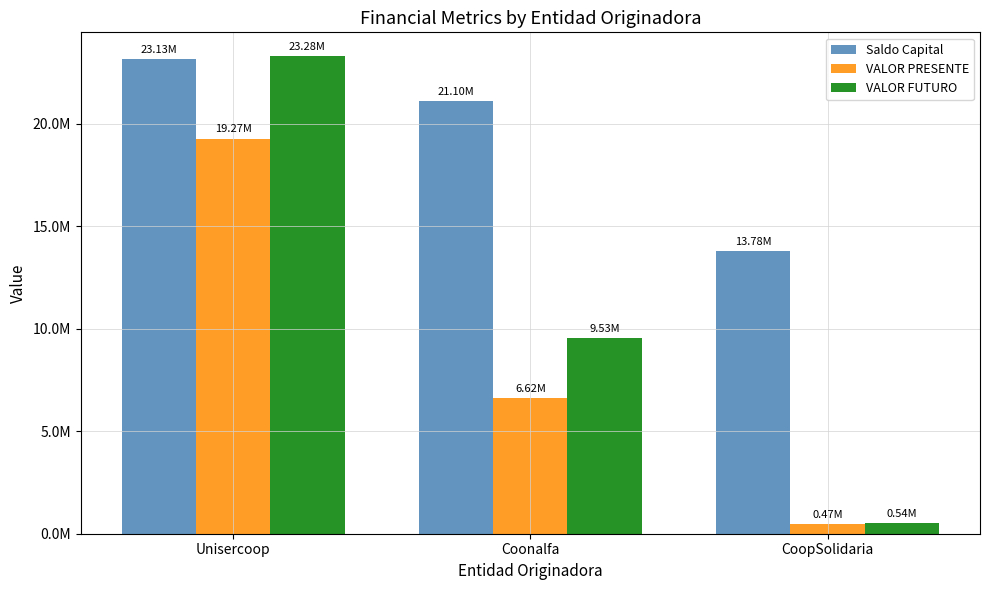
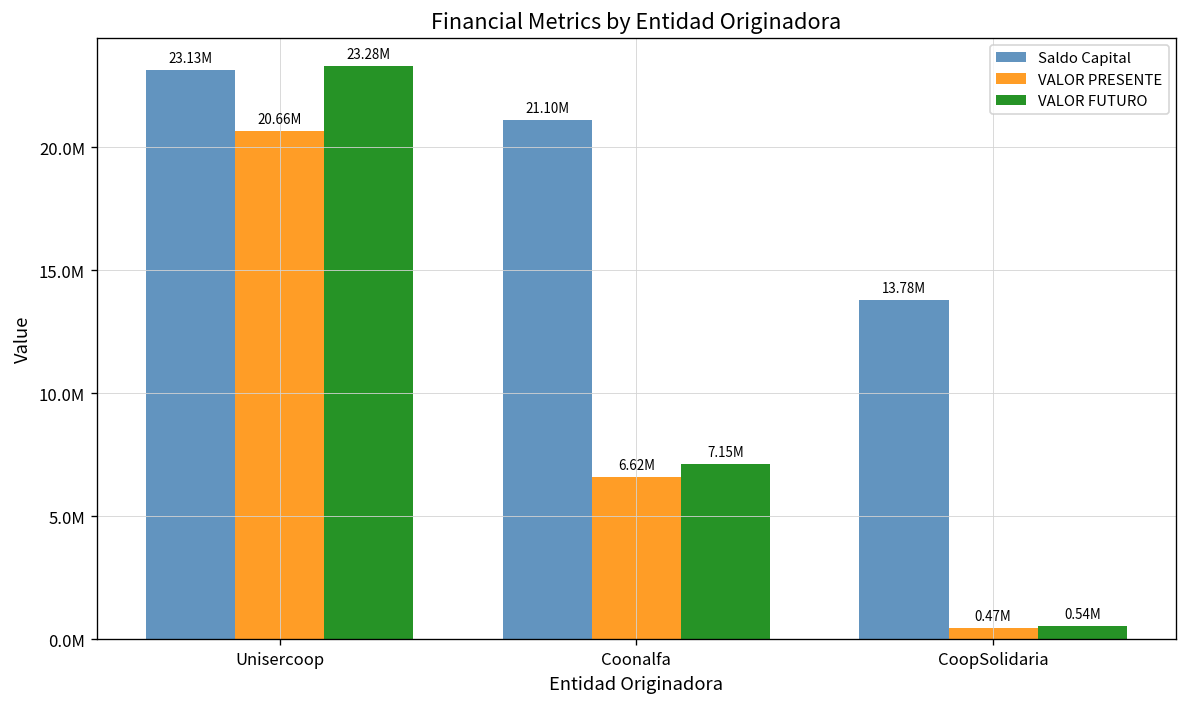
  {
    "Saldo Capital": {
      "Unisercoop": "23.13M",
      "Coonalfa": "21.10M",
      "CoopSolidaria": "13.78M"
    },
    "VALOR PRESENTE": {
-     "Unisercoop": "19.27M",
+     "Unisercoop": "20.66M",
      "Coonalfa": "6.62M",
      "CoopSolidaria": "0.47M"
    },
    "VALOR FUTURO": {
      "Unisercoop": "23.28M",
-     "Coonalfa": "9.53M",
+     "Coonalfa": "7.15M",
      "CoopSolidaria": "0.54M"
    }
  }
